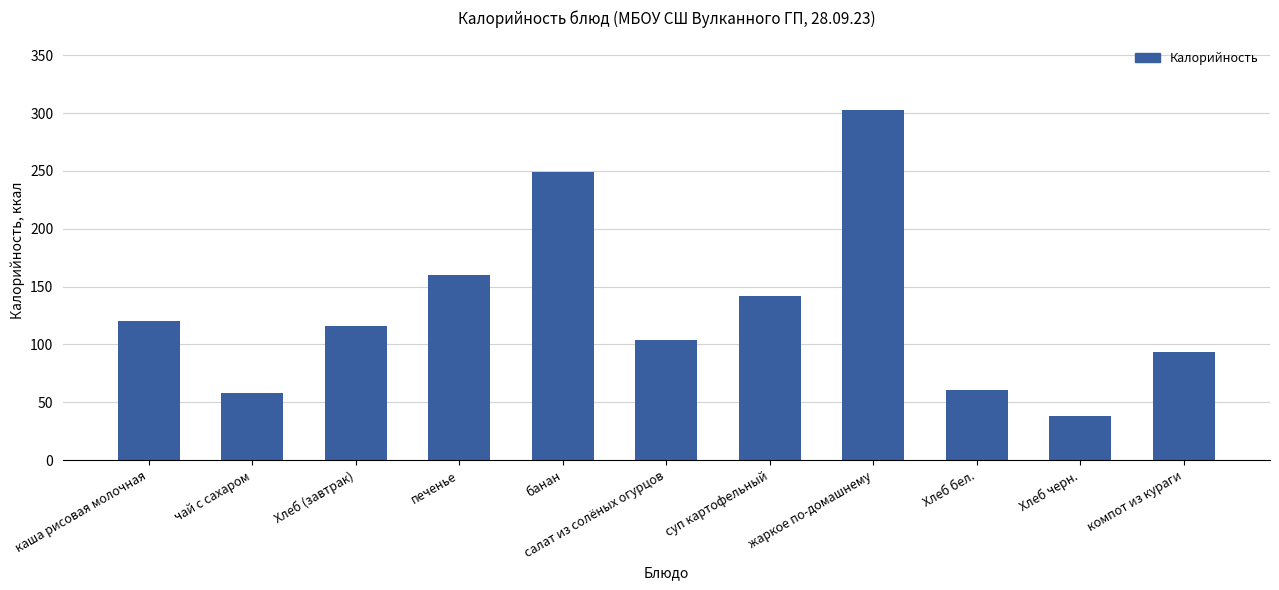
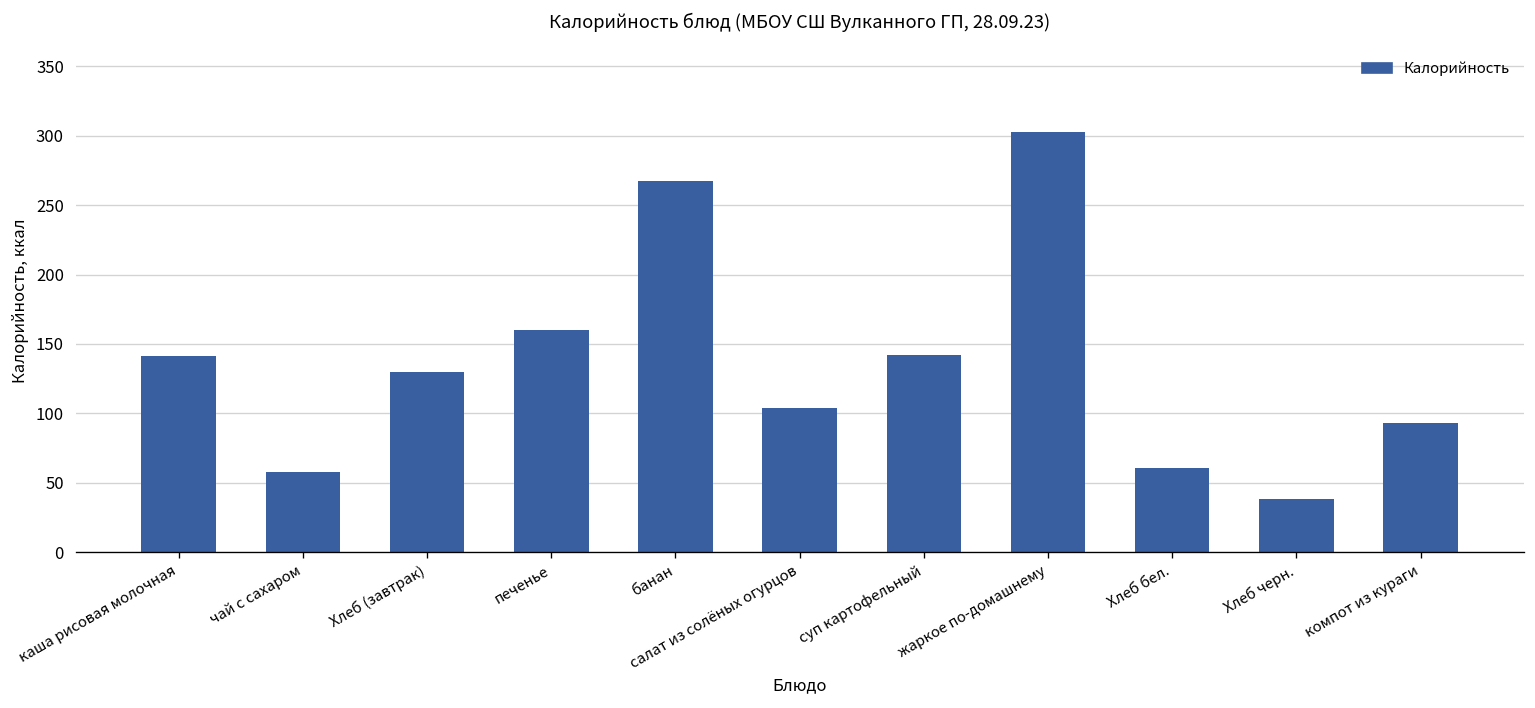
  {
-   "каша рисовая молочная": 120,
+   "каша рисовая молочная": 141,
    "чай с сахаром": 58,
-   "Хлеб (завтрак)": 116,
+   "Хлеб (завтрак)": 130,
    "печенье": 160,
-   "банан": 249,
+   "банан": 268,
    "салат из солёных огурцов": 104,
    "суп картофельный": 142,
    "жаркое по-домашнему": 302,
    "Хлеб бел.": 61,
    "Хлеб черн.": 38,
    "компот из кураги": 93
  }
